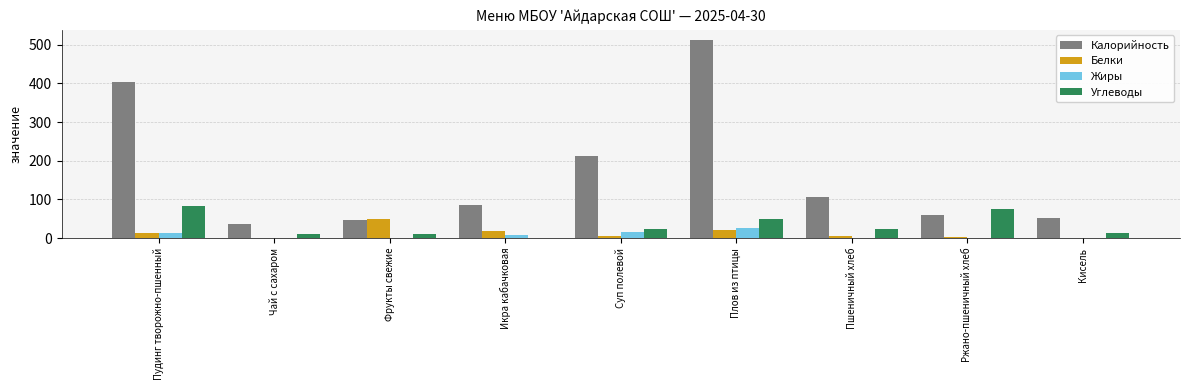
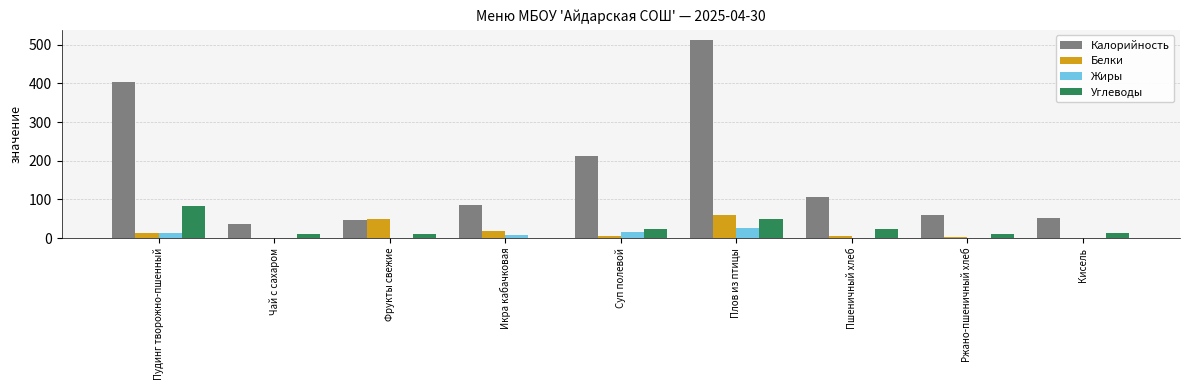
  {
    "Калорийность": {
      "Пудинг творожно-пшенный": 400,
      "Чай с сахаром": 40,
      "Фрукты свежие": 50,
      "Икра кабачковая": 90,
      "Суп полевой": 210,
      "Плов из птицы": 510,
      "Пшеничный хлеб": 110,
      "Ржано-пшеничный хлеб": 60,
      "Кисель": 50
    },
    "Белки": {
      "Пудинг творожно-пшенный": 10,
      "Фрукты свежие": 50,
      "Икра кабачковая": 20,
-     "Плов из птицы": 20,
+     "Плов из птицы": 60,
      "Кисель": 0
    },
    "Жиры": {
      "Пудинг творожно-пшенный": 10,
      "Фрукты свежие": 0,
      "Икра кабачковая": 10,
      "Суп полевой": 20,
      "Плов из птицы": 30,
      "Кисель": 0
    },
    "Углеводы": {
      "Пудинг творожно-пшенный": 80,
      "Чай с сахаром": 10,
      "Фрукты свежие": 10,
      "Икра кабачковая": 0,
      "Суп полевой": 20,
      "Плов из птицы": 50,
      "Пшеничный хлеб": 20,
-     "Ржано-пшеничный хлеб": 70,
+     "Ржано-пшеничный хлеб": 10,
      "Кисель": 10
    }
  }
